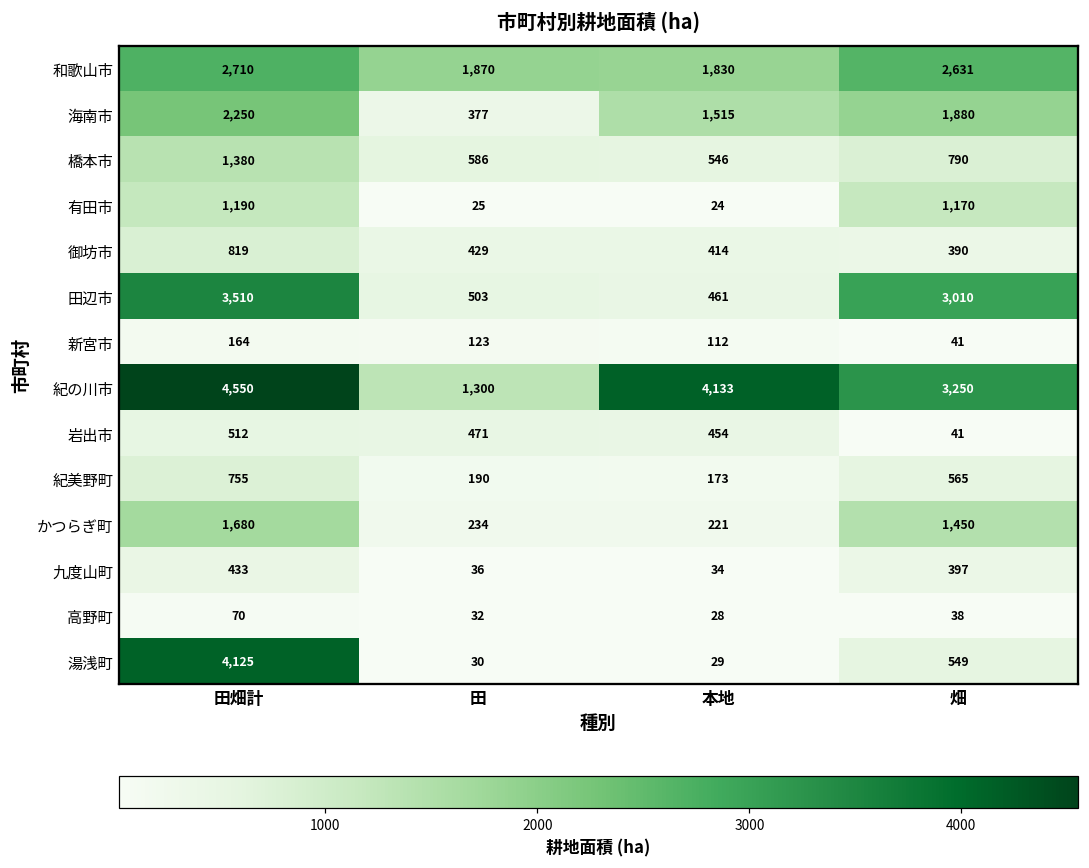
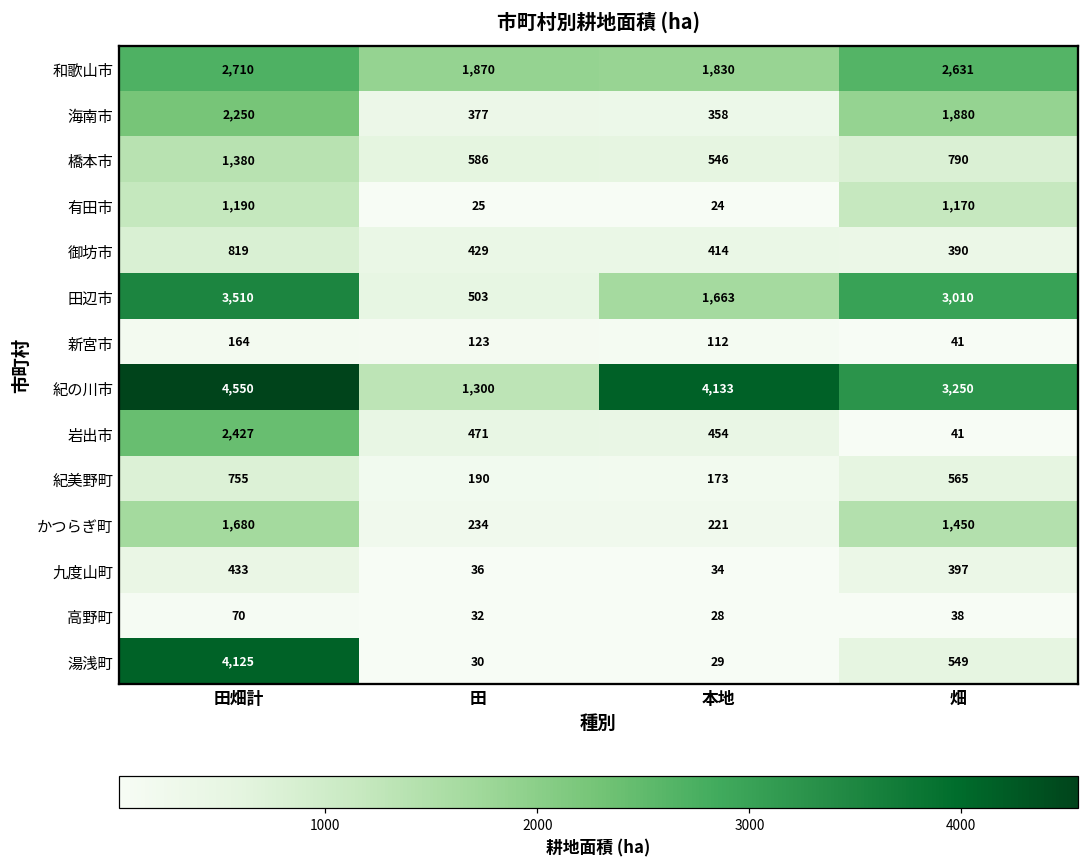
  {
    "和歌山市": {
      "田畑計": "2,710",
      "田": "1,870",
      "本地": "1,830",
      "畑": "2,631"
    },
    "海南市": {
      "田畑計": "2,250",
      "田": "377",
-     "本地": "1,515",
+     "本地": "358",
      "畑": "1,880"
    },
    "橋本市": {
      "田畑計": "1,380",
      "田": "586",
      "本地": "546",
      "畑": "790"
    },
    "有田市": {
      "田畑計": "1,190",
      "田": "25",
      "本地": "24",
      "畑": "1,170"
    },
    "御坊市": {
      "田畑計": "819",
      "田": "429",
      "本地": "414",
      "畑": "390"
    },
    "田辺市": {
      "田畑計": "3,510",
      "田": "503",
-     "本地": "461",
+     "本地": "1,663",
      "畑": "3,010"
    },
    "新宮市": {
      "田畑計": "164",
      "田": "123",
      "本地": "112",
      "畑": "41"
    },
    "紀の川市": {
      "田畑計": "4,550",
      "田": "1,300",
      "本地": "4,133",
      "畑": "3,250"
    },
    "岩出市": {
-     "田畑計": "512",
+     "田畑計": "2,427",
      "田": "471",
      "本地": "454",
      "畑": "41"
    },
    "紀美野町": {
      "田畑計": "755",
      "田": "190",
      "本地": "173",
      "畑": "565"
    },
    "かつらぎ町": {
      "田畑計": "1,680",
      "田": "234",
      "本地": "221",
      "畑": "1,450"
    },
    "九度山町": {
      "田畑計": "433",
      "田": "36",
      "本地": "34",
      "畑": "397"
    },
    "高野町": {
      "田畑計": "70",
      "田": "32",
      "本地": "28",
      "畑": "38"
    },
    "湯浅町": {
      "田畑計": "4,125",
      "田": "30",
      "本地": "29",
      "畑": "549"
    }
  }
